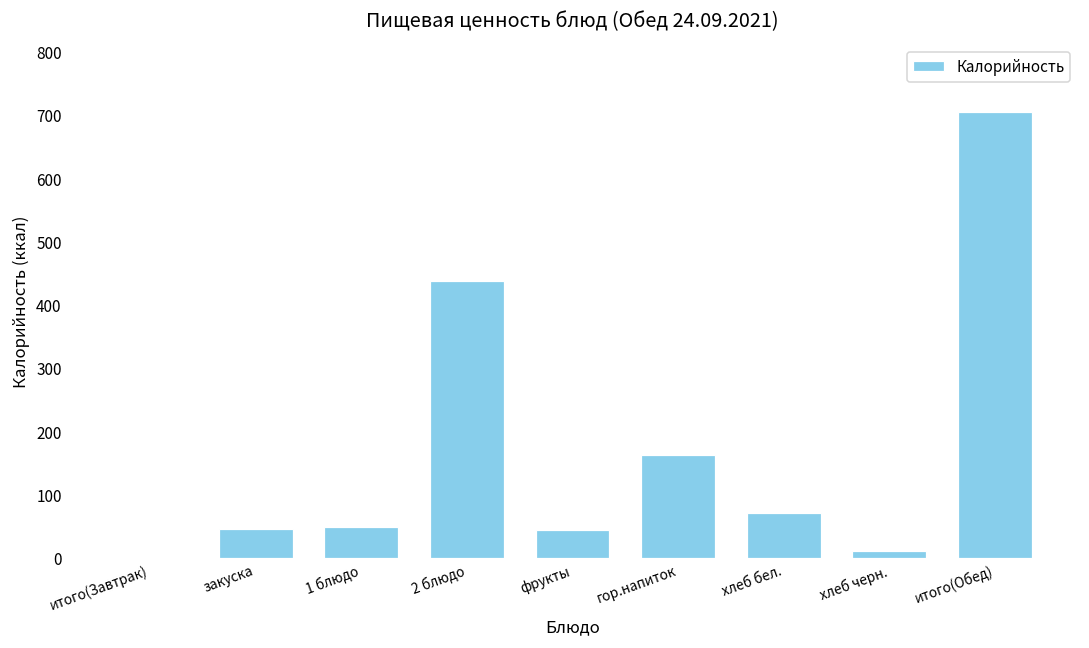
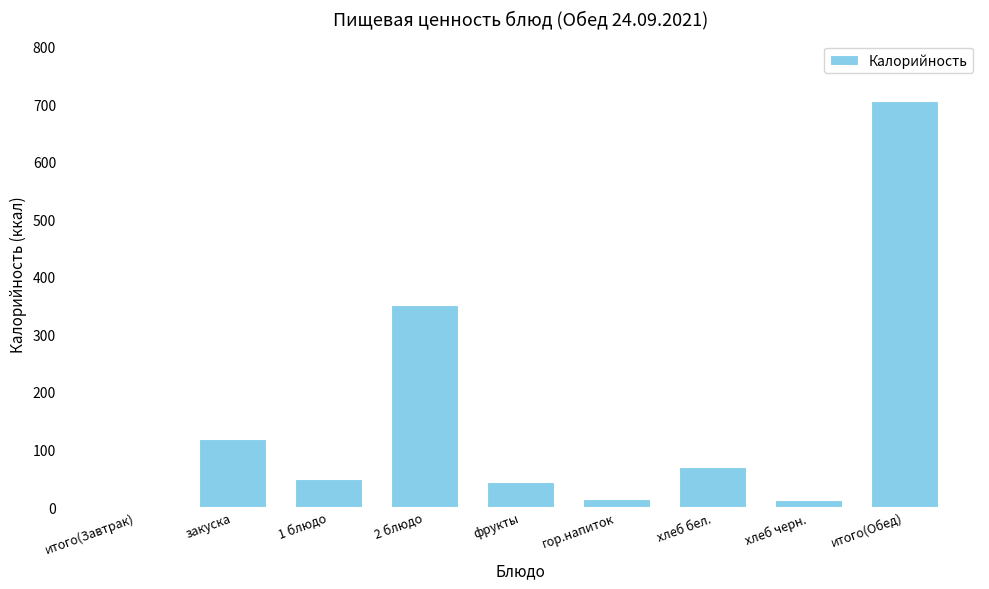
  {
    "итого(Завтрак)": 0,
-   "закуска": 50,
+   "закуска": 120,
    "1 блюдо": 50,
-   "2 блюдо": 440,
+   "2 блюдо": 350,
    "фрукты": 40,
-   "гор.напиток": 160,
+   "гор.напиток": 10,
    "хлеб бел.": 70,
    "хлеб черн.": 10,
    "итого(Обед)": 700
  }
